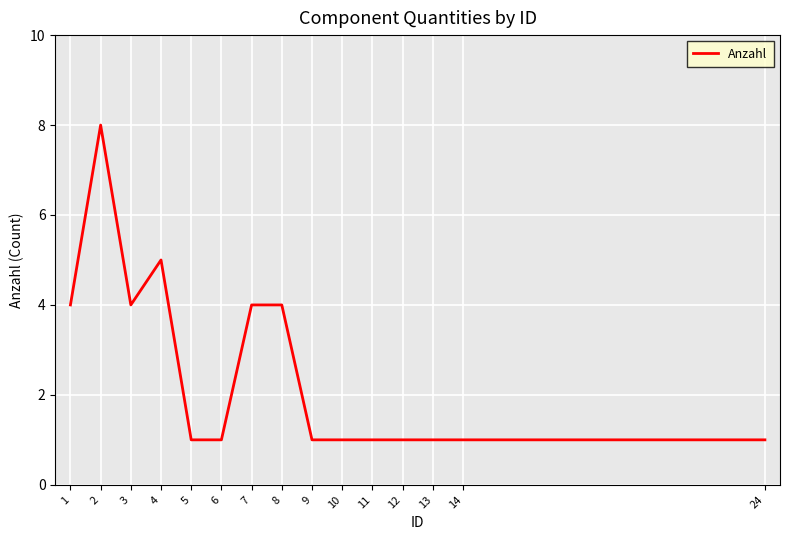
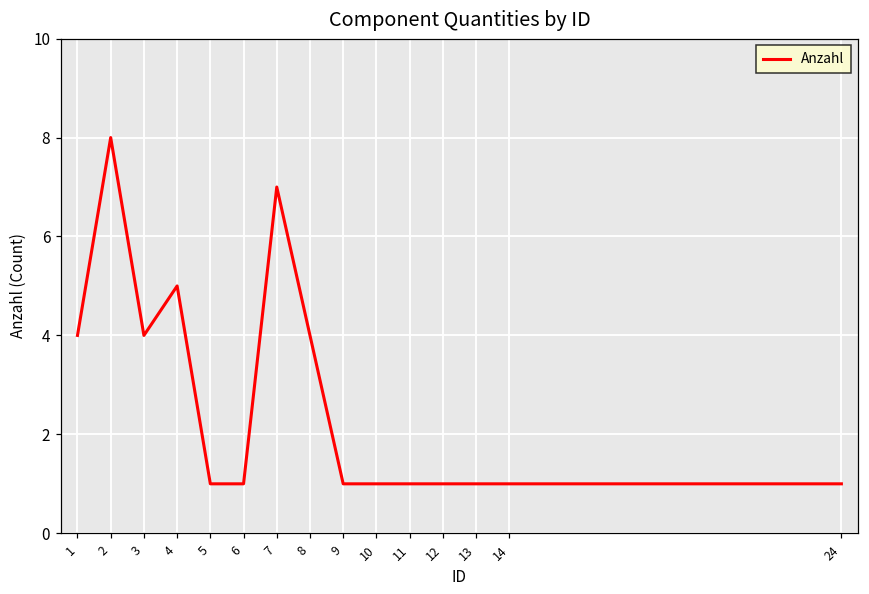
  {
    "1": 4,
    "2": 8,
    "3": 4,
    "4": 5,
    "5": 1,
    "6": 1,
-   "7": 4,
+   "7": 7,
    "8": 4,
    "9": 1,
    "10": 1,
    "11": 1,
    "12": 1,
    "13": 1,
    "14": 1,
    "24": 1
  }
